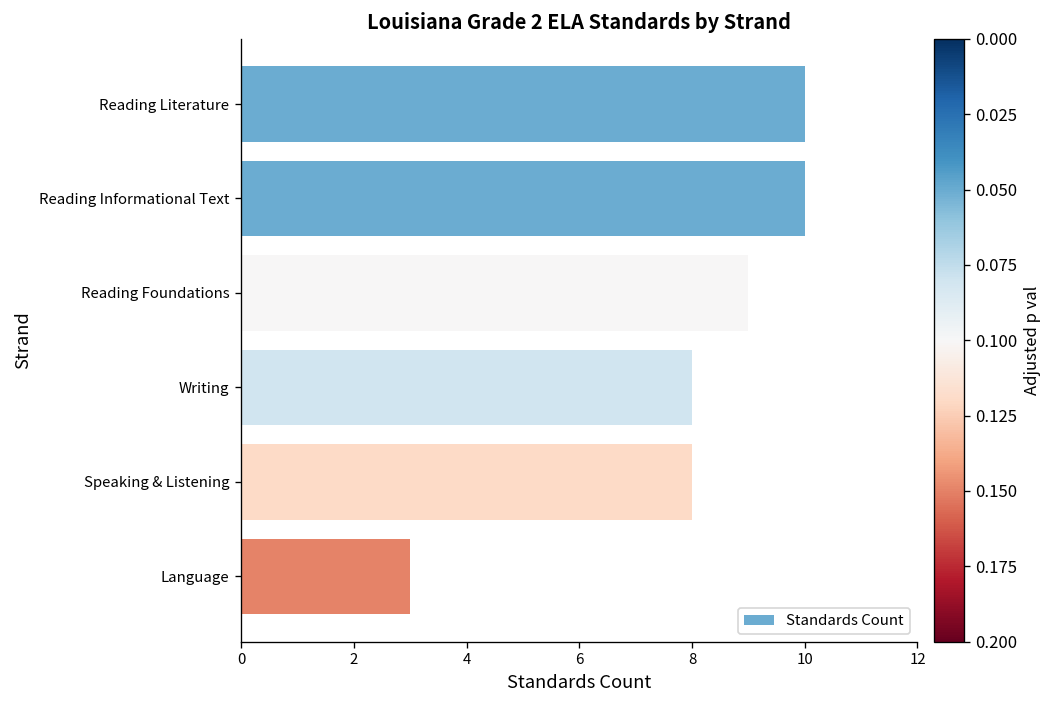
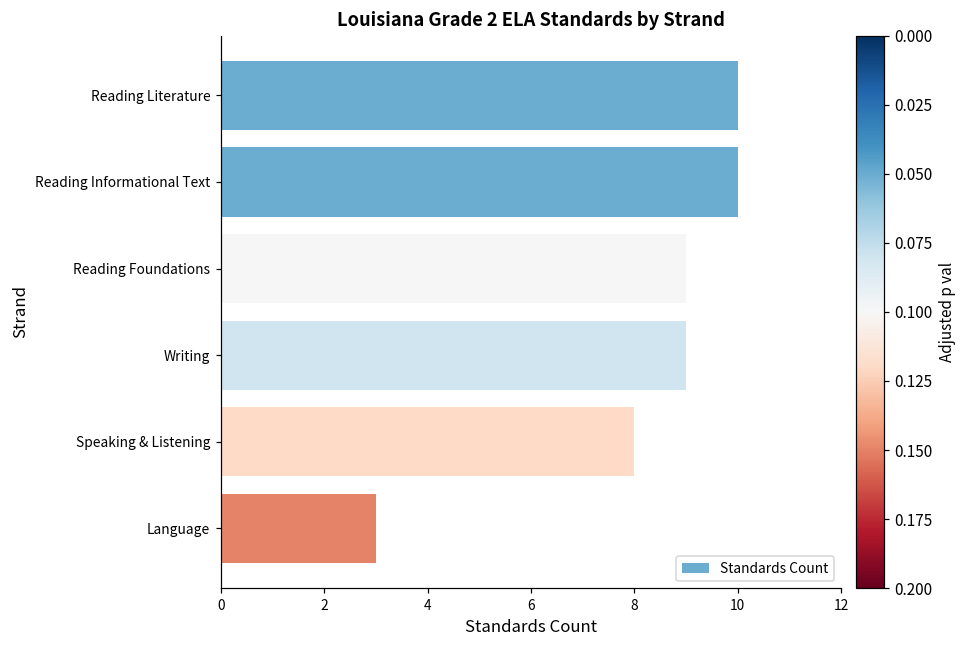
  {
    "Reading Literature": 10,
    "Reading Informational Text": 10,
    "Reading Foundations": 9,
-   "Writing": 8,
+   "Writing": 9,
    "Speaking & Listening": 8,
    "Language": 3
  }
